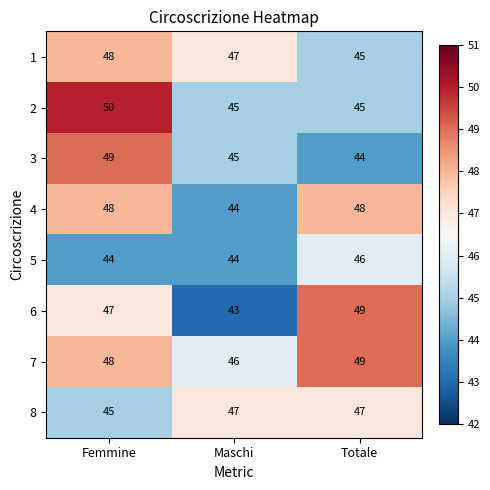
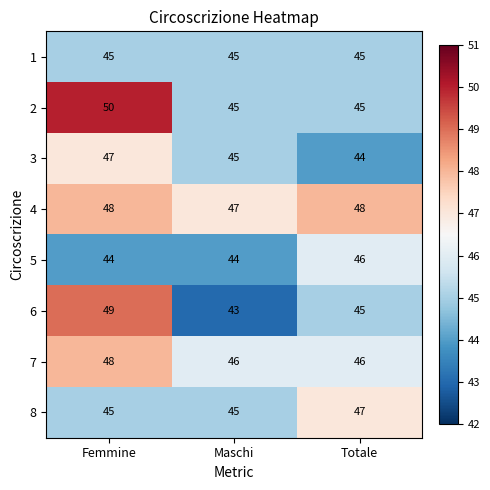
  {
    "1": {
-     "Femmine": 48,
-     "Maschi": 47,
+     "Femmine": 45,
+     "Maschi": 45,
      "Totale": 45
    },
    "2": {
      "Femmine": 50,
      "Maschi": 45,
      "Totale": 45
    },
    "3": {
-     "Femmine": 49,
+     "Femmine": 47,
      "Maschi": 45,
      "Totale": 44
    },
    "4": {
      "Femmine": 48,
-     "Maschi": 44,
+     "Maschi": 47,
      "Totale": 48
    },
    "5": {
      "Femmine": 44,
      "Maschi": 44,
      "Totale": 46
    },
    "6": {
-     "Femmine": 47,
+     "Femmine": 49,
      "Maschi": 43,
-     "Totale": 49
+     "Totale": 45
    },
    "7": {
      "Femmine": 48,
      "Maschi": 46,
-     "Totale": 49
+     "Totale": 46
    },
    "8": {
      "Femmine": 45,
-     "Maschi": 47,
+     "Maschi": 45,
      "Totale": 47
    }
  }
